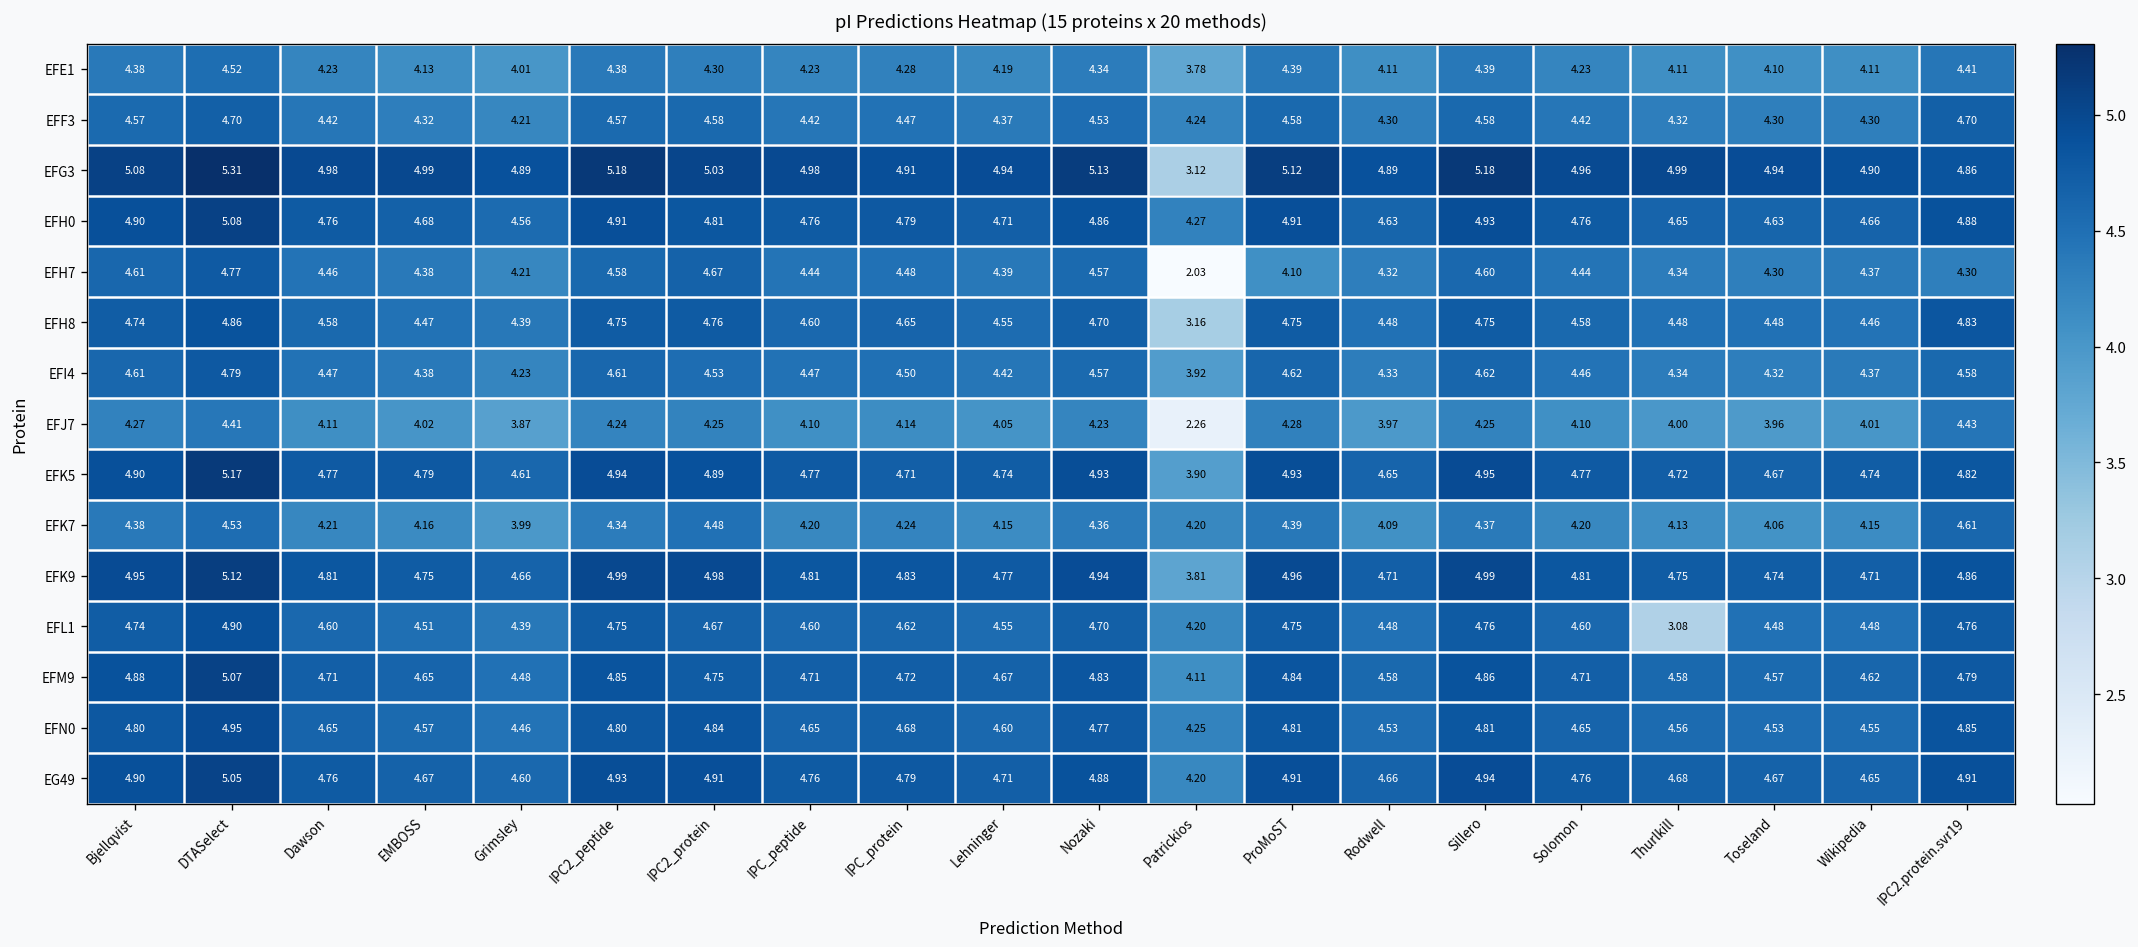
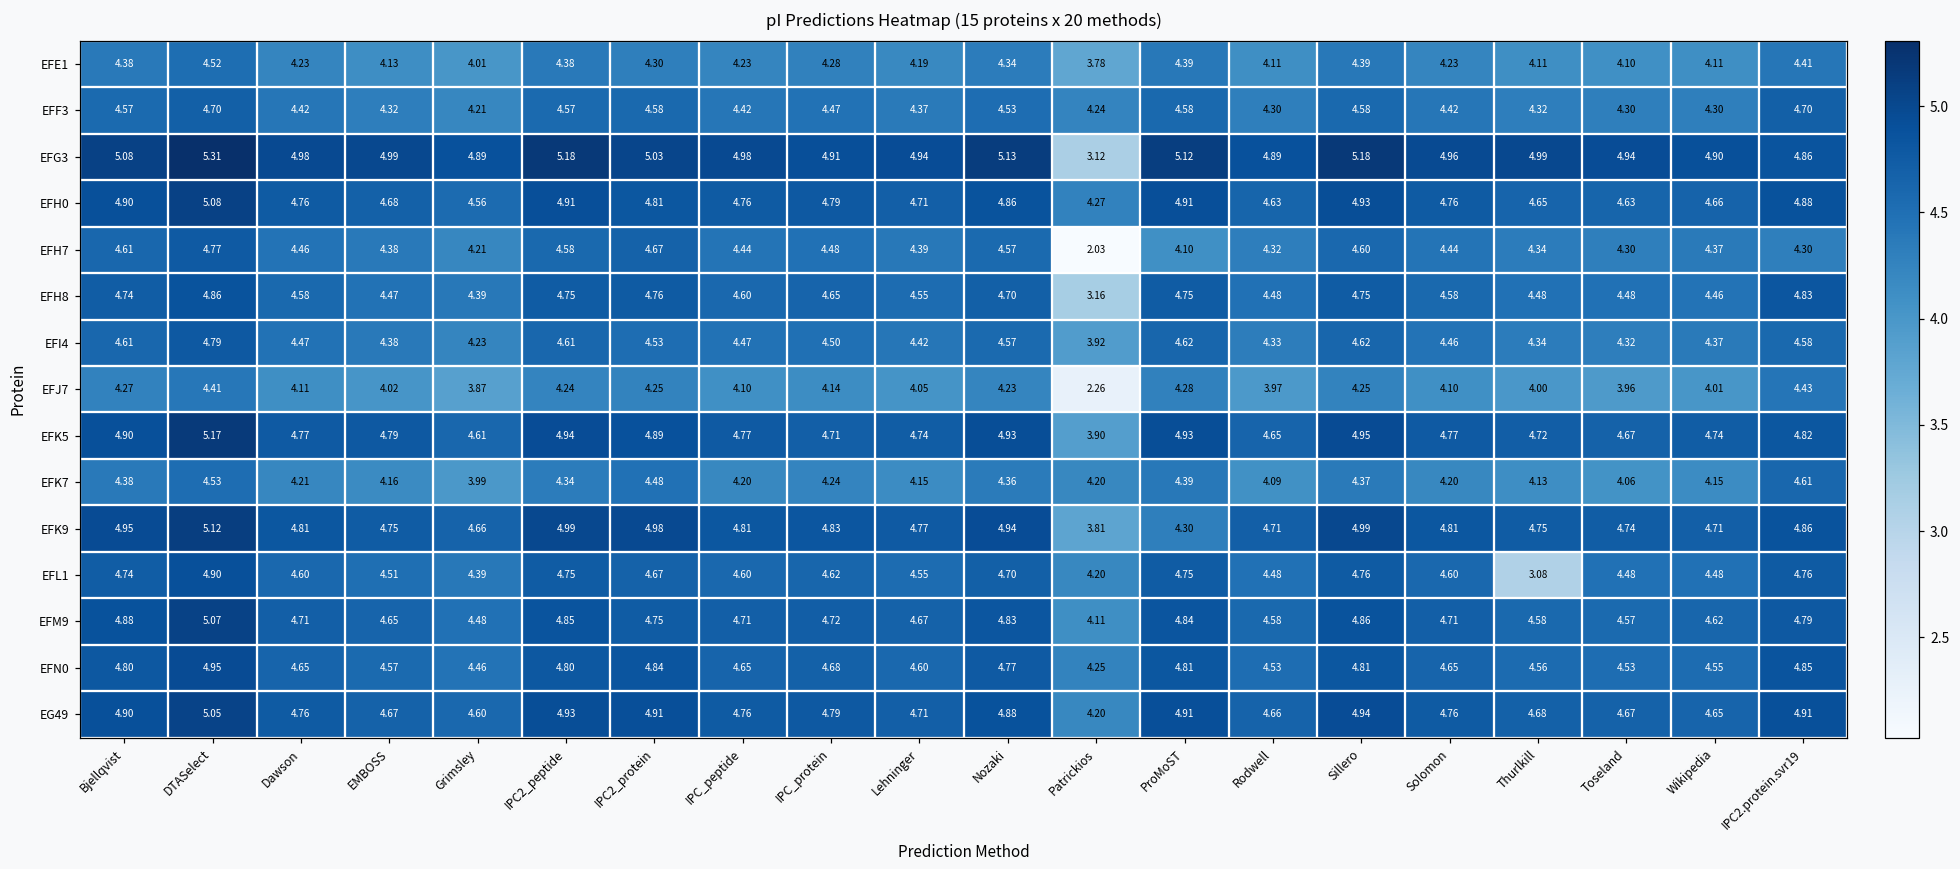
  {
    "EFK9": {
      "Bjellqvist": 4.95,
      "DTASelect": 5.12,
      "Dawson": 4.81,
      "EMBOSS": 4.75,
      "Grimsley": 4.66,
      "IPC2_peptide": 4.99,
      "IPC2_protein": 4.98,
      "IPC_peptide": 4.81,
      "IPC_protein": 4.83,
      "Lehninger": 4.77,
      "Nozaki": 4.94,
      "Patrickios": 3.81,
-     "ProMoST": 4.96,
+     "ProMoST": 4.30,
      "Rodwell": 4.71,
      "Sillero": 4.99,
      "Solomon": 4.81,
      "Thurlkill": 4.75,
      "Toseland": 4.74,
      "Wikipedia": 4.71,
      "IPC2.protein.svr19": 4.86
    }
  }
